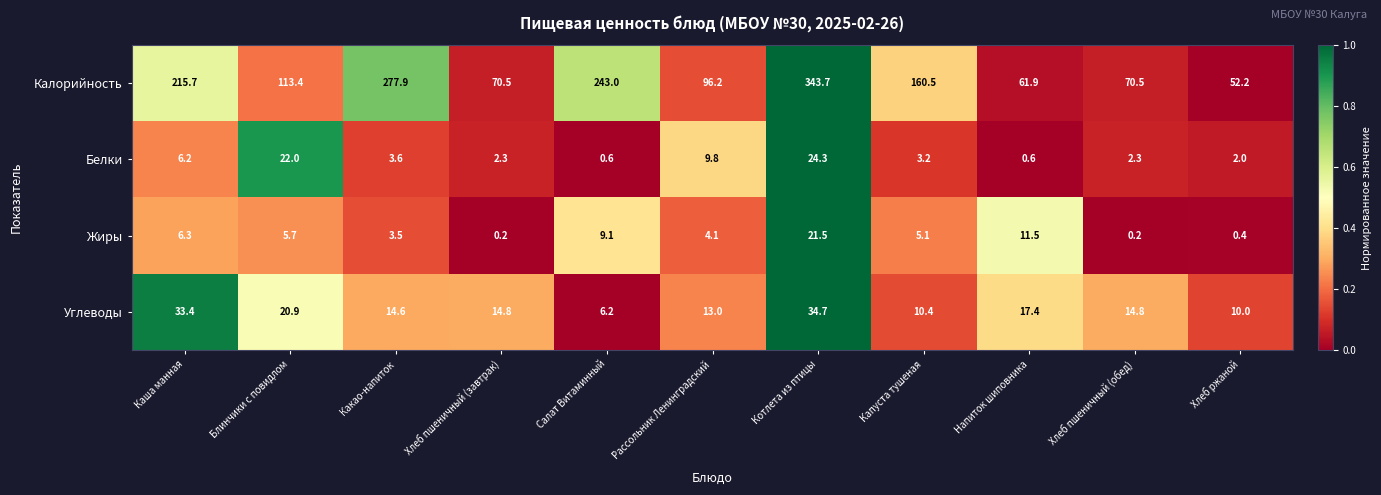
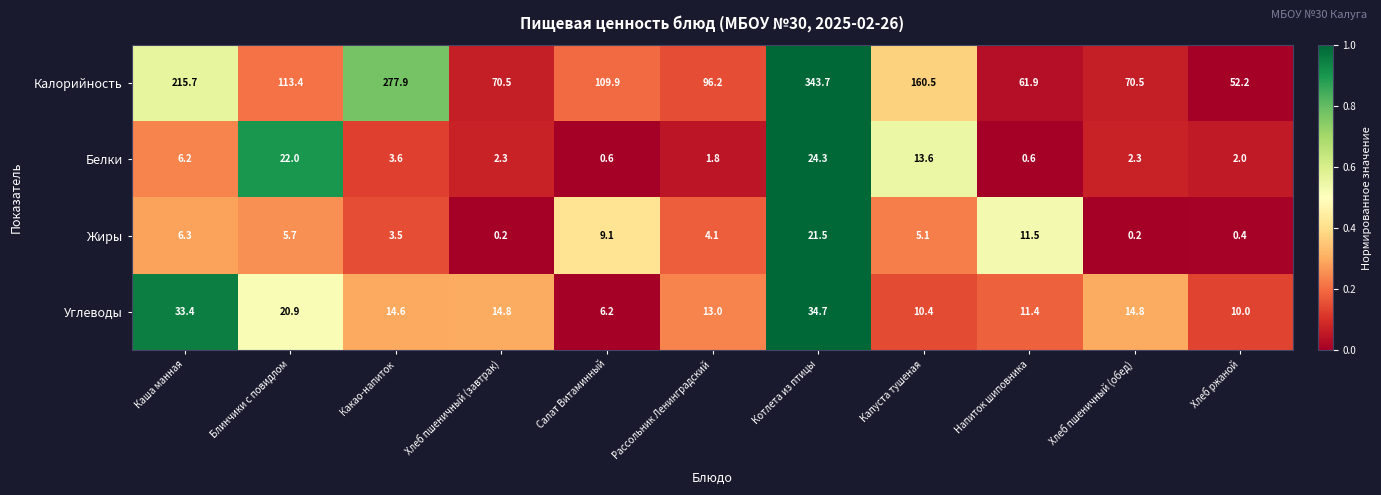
  {
    "Калорийность": {
      "Каша манная": 215.7,
      "Блинчики с повидлом": 113.4,
      "Какао-напиток": 277.9,
      "Хлеб пшеничный (завтрак)": 70.5,
-     "Салат Витаминный": 243.0,
+     "Салат Витаминный": 109.9,
      "Рассольник Ленинградский": 96.2,
      "Котлета из птицы": 343.7,
      "Капуста тушеная": 160.5,
      "Напиток шиповника": 61.9,
      "Хлеб пшеничный (обед)": 70.5,
      "Хлеб ржаной": 52.2
    },
    "Белки": {
      "Каша манная": 6.2,
      "Блинчики с повидлом": 22.0,
      "Какао-напиток": 3.6,
      "Хлеб пшеничный (завтрак)": 2.3,
      "Салат Витаминный": 0.6,
-     "Рассольник Ленинградский": 9.8,
+     "Рассольник Ленинградский": 1.8,
      "Котлета из птицы": 24.3,
-     "Капуста тушеная": 3.2,
+     "Капуста тушеная": 13.6,
      "Напиток шиповника": 0.6,
      "Хлеб пшеничный (обед)": 2.3,
      "Хлеб ржаной": 2.0
    },
    "Жиры": {
      "Каша манная": 6.3,
      "Блинчики с повидлом": 5.7,
      "Какао-напиток": 3.5,
      "Хлеб пшеничный (завтрак)": 0.2,
      "Салат Витаминный": 9.1,
      "Рассольник Ленинградский": 4.1,
      "Котлета из птицы": 21.5,
      "Капуста тушеная": 5.1,
      "Напиток шиповника": 11.5,
      "Хлеб пшеничный (обед)": 0.2,
      "Хлеб ржаной": 0.4
    },
    "Углеводы": {
      "Каша манная": 33.4,
      "Блинчики с повидлом": 20.9,
      "Какао-напиток": 14.6,
      "Хлеб пшеничный (завтрак)": 14.8,
      "Салат Витаминный": 6.2,
      "Рассольник Ленинградский": 13.0,
      "Котлета из птицы": 34.7,
      "Капуста тушеная": 10.4,
-     "Напиток шиповника": 17.4,
+     "Напиток шиповника": 11.4,
      "Хлеб пшеничный (обед)": 14.8,
      "Хлеб ржаной": 10.0
    }
  }
